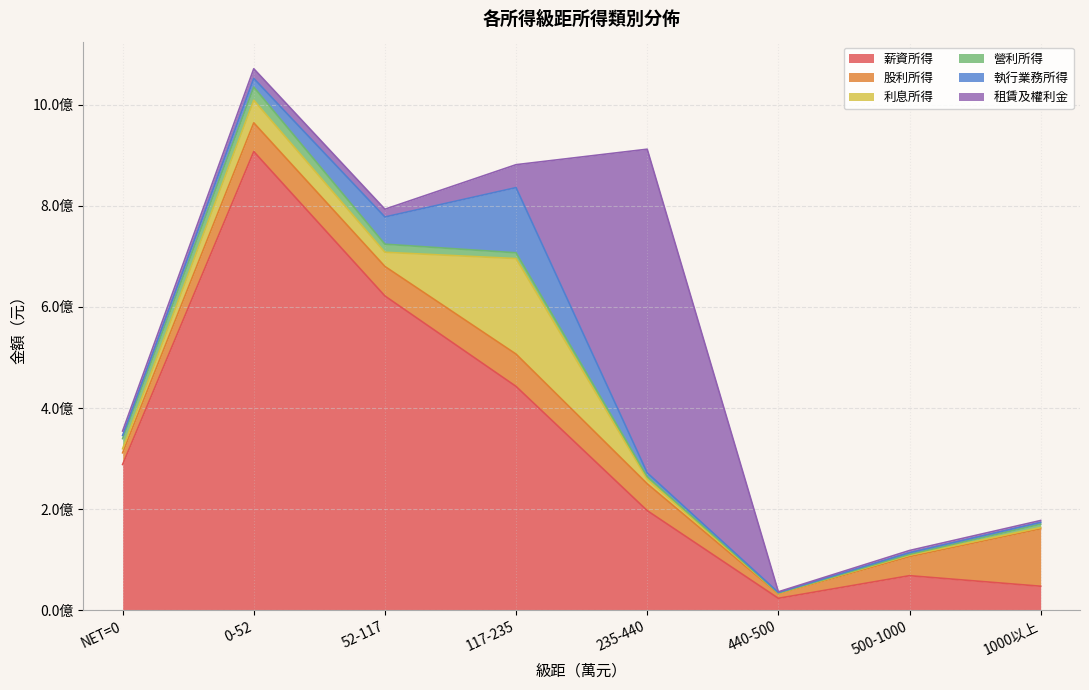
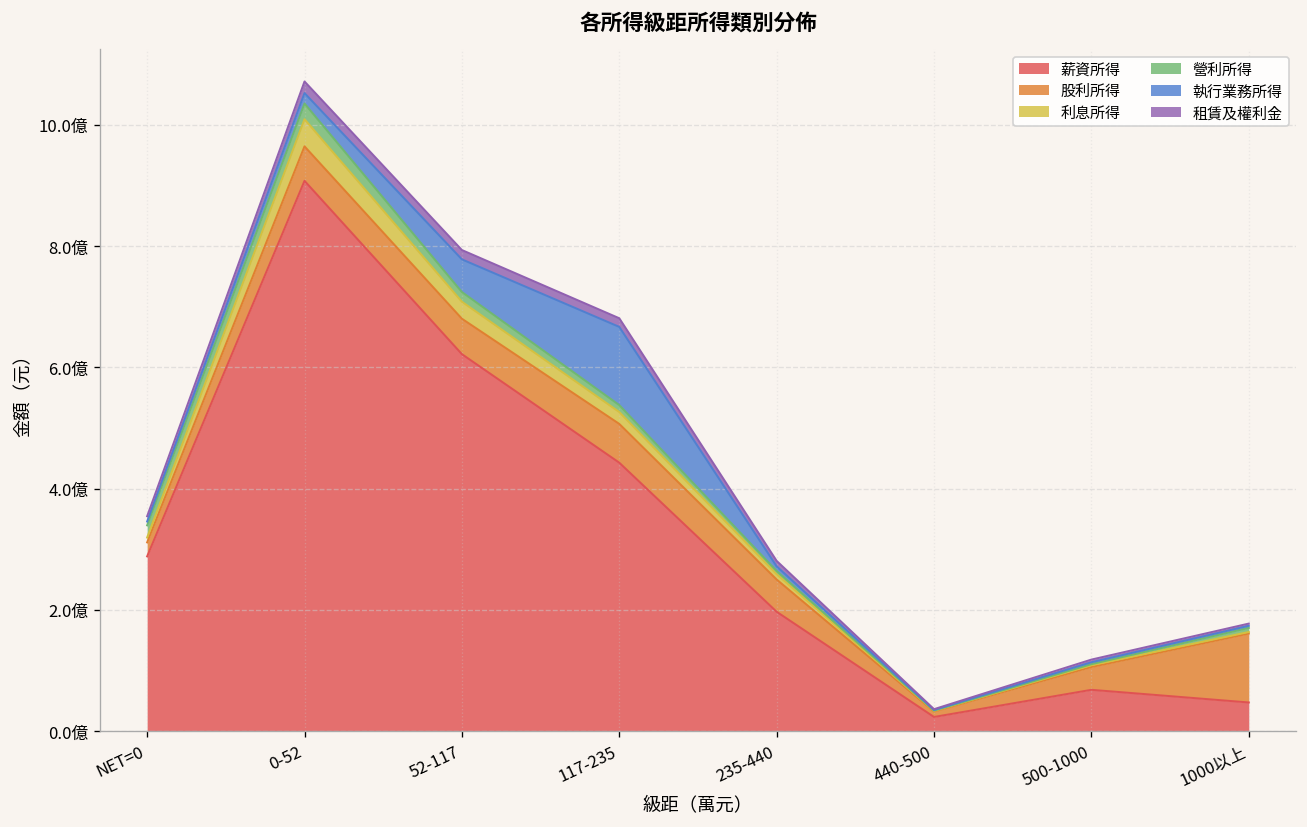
  {
    "利息所得": {
      "NET=0": "0.1億",
      "0-52": "0.4億",
      "52-117": "0.3億",
-     "117-235": "1.9億",
+     "117-235": "0.2億",
      "235-440": "0.1億"
    },
    "營利所得": {
      "NET=0": "0.2億",
      "0-52": "0.3億",
      "52-117": "0.2億",
      "117-235": "0.1億",
      "235-440": "0.1億"
    },
    "執行業務所得": {
      "NET=0": "0.1億",
      "0-52": "0.2億",
      "52-117": "0.5億",
      "117-235": "1.3億",
      "235-440": "0.1億"
    },
    "租賃及權利金": {
      "NET=0": "0.1億",
      "0-52": "0.2億",
      "52-117": "0.2億",
-     "117-235": "0.5億",
-     "235-440": "6.4億"
+     "117-235": "0.1億",
+     "235-440": "0.1億"
    }
  }
